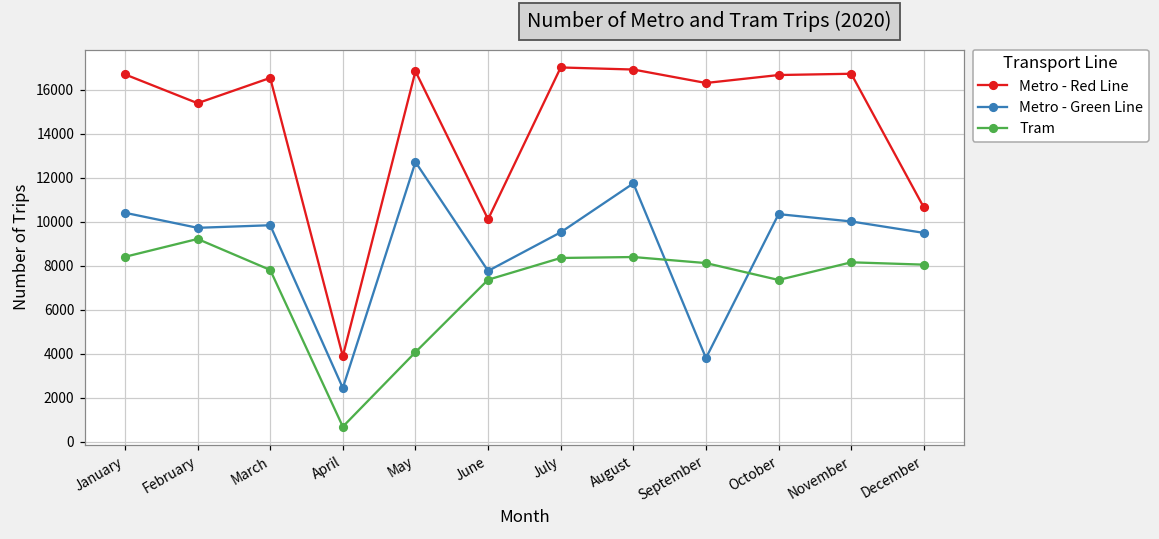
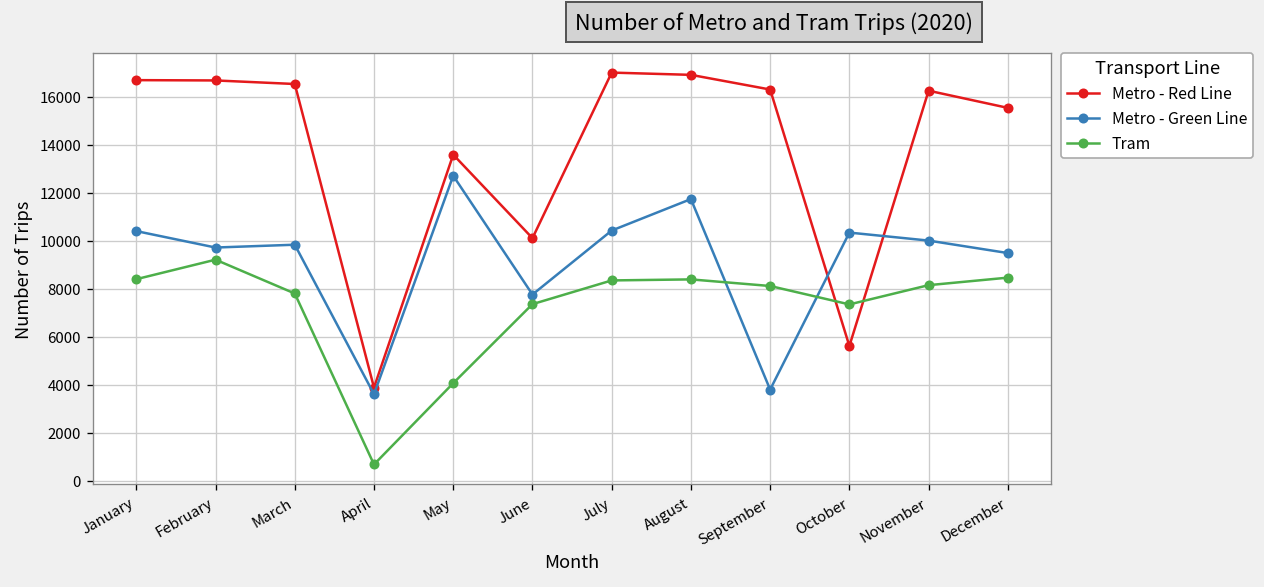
  {
    "Metro - Red Line": {
      "January": 16700,
-     "February": 15400,
+     "February": 16700,
      "March": 16500,
      "April": 3900,
-     "May": 16800,
+     "May": 13600,
      "June": 10100,
      "July": 17000,
      "August": 16900,
      "September": 16300,
-     "October": 16700,
-     "November": 16700,
-     "December": 10600
+     "October": 5600,
+     "November": 16300,
+     "December": 15500
    },
    "Metro - Green Line": {
      "January": 10400,
      "February": 9700,
      "March": 9800,
-     "April": 2400,
+     "April": 3600,
      "May": 12700,
      "June": 7800,
-     "July": 9500,
+     "July": 10400,
      "August": 11700,
      "September": 3800,
      "October": 10300,
      "November": 10000,
      "December": 9500
    },
    "Tram": {
      "January": 8400,
      "February": 9200,
      "March": 7800,
      "April": 700,
      "May": 4100,
      "June": 7400,
      "July": 8400,
      "August": 8400,
      "September": 8100,
      "October": 7400,
      "November": 8200,
-     "December": 8000
+     "December": 8500
    }
  }
